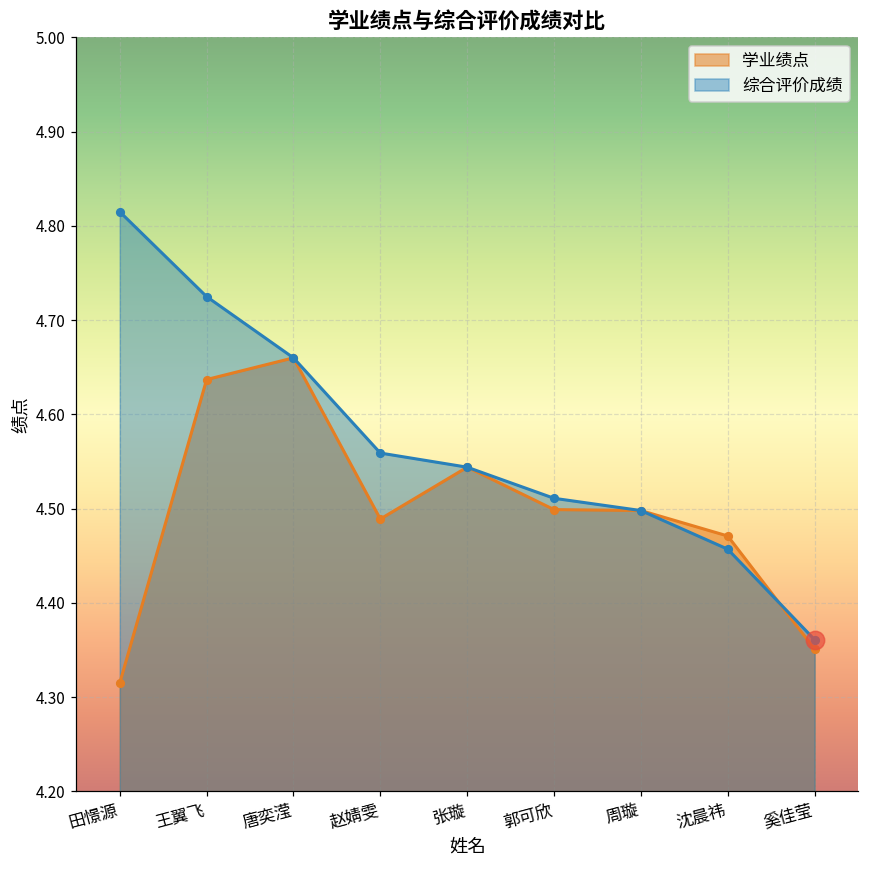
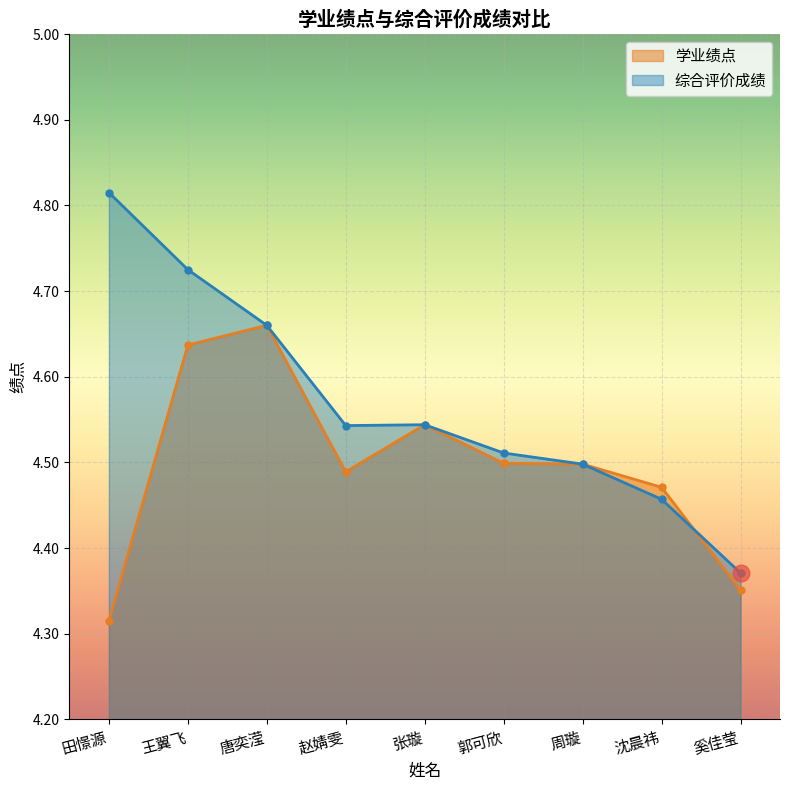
  {
    "综合评价成绩": {
      "田憬源": 4.82,
      "王翼飞": 4.73,
-     "赵婧雯": 4.56,
+     "赵婧雯": 4.54,
      "郭可欣": 4.51,
      "沈晨祎": 4.46,
-     "奚佳莹": 4.36
+     "奚佳莹": 4.37
    }
  }
